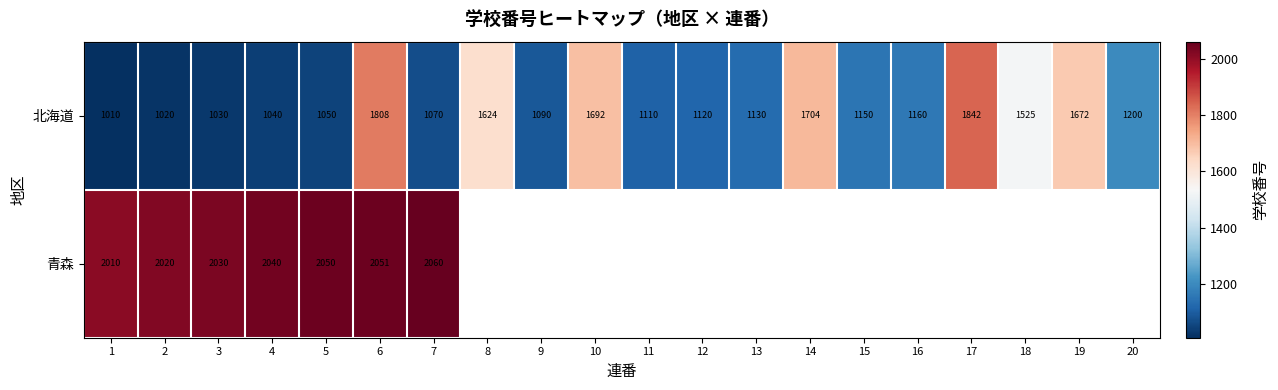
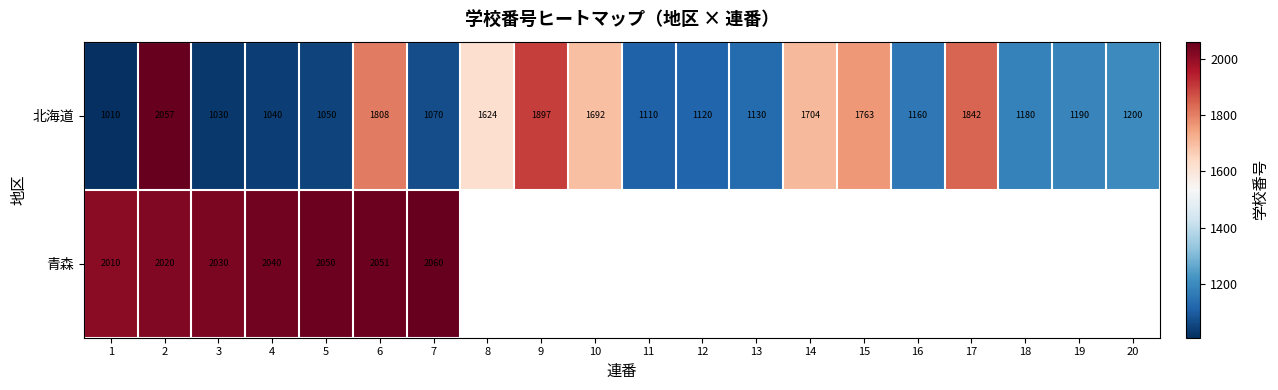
  {
    "北海道": {
      "1": 1010,
-     "2": 1020,
+     "2": 2057,
      "3": 1030,
      "4": 1040,
      "5": 1050,
      "6": 1808,
      "7": 1070,
      "8": 1624,
-     "9": 1090,
+     "9": 1897,
      "10": 1692,
      "11": 1110,
      "12": 1120,
      "13": 1130,
      "14": 1704,
-     "15": 1150,
+     "15": 1763,
      "16": 1160,
      "17": 1842,
-     "18": 1525,
-     "19": 1672,
+     "18": 1180,
+     "19": 1190,
      "20": 1200
    },
    "青森": {
      "1": 2010,
      "2": 2020,
      "3": 2030,
      "4": 2040,
      "5": 2050,
      "6": 2051,
      "7": 2060
    }
  }
